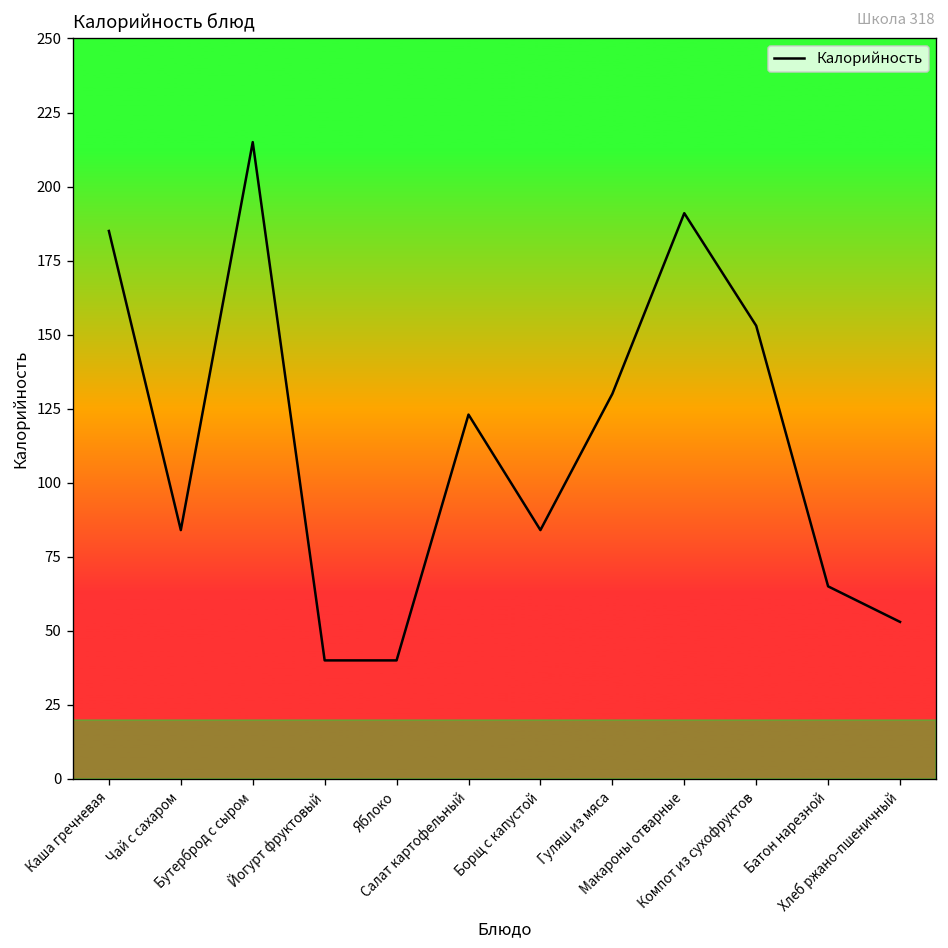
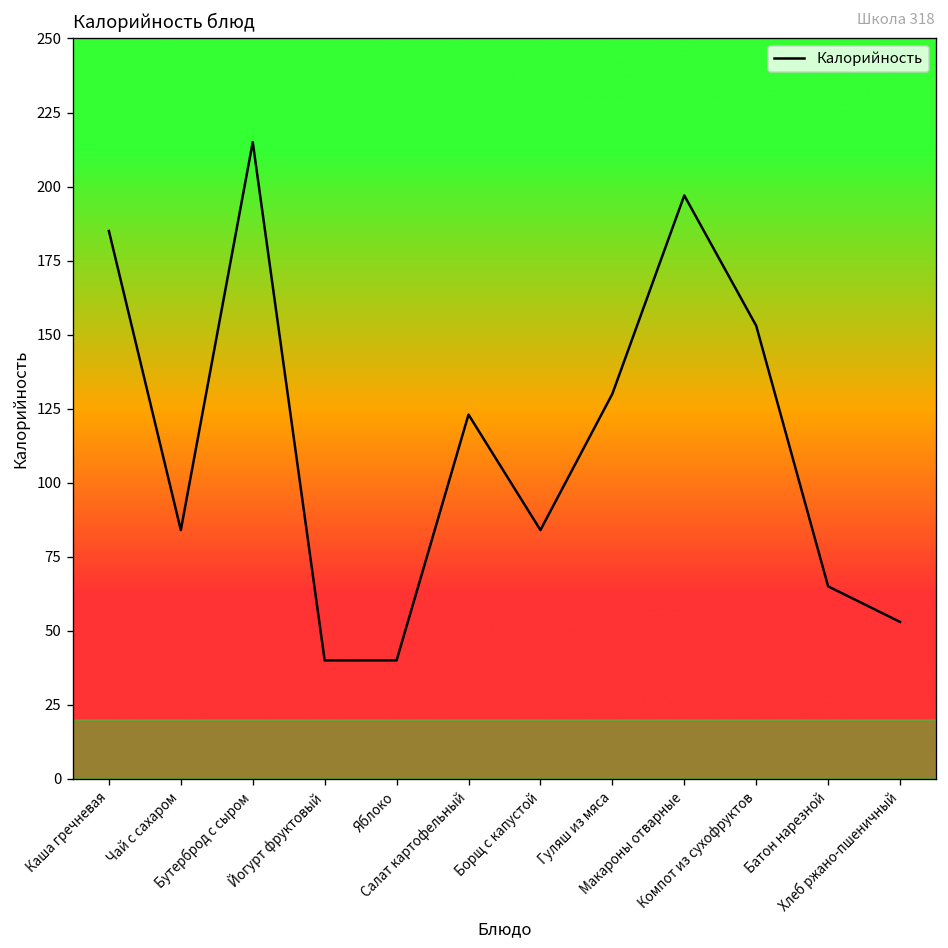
  {
    "Каша гречневая": 185,
    "Чай с сахаром": 84,
    "Бутерброд с сыром": 215,
    "Йогурт фруктовый": 40,
    "Яблоко": 40,
    "Салат картофельный": 123,
    "Борщ с капустой": 84,
    "Гуляш из мяса": 130,
-   "Макароны отварные": 191,
+   "Макароны отварные": 197,
    "Компот из сухофруктов": 153,
    "Батон нарезной": 65,
    "Хлеб ржано-пшеничный": 53
  }
